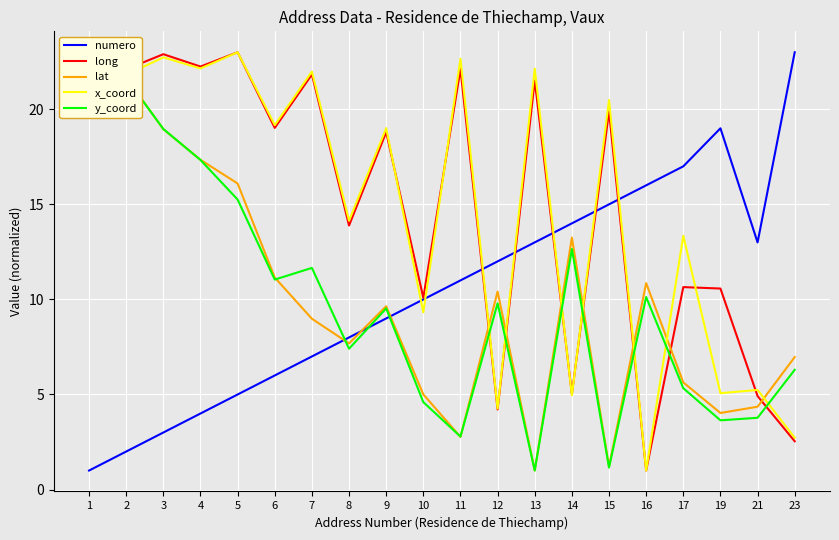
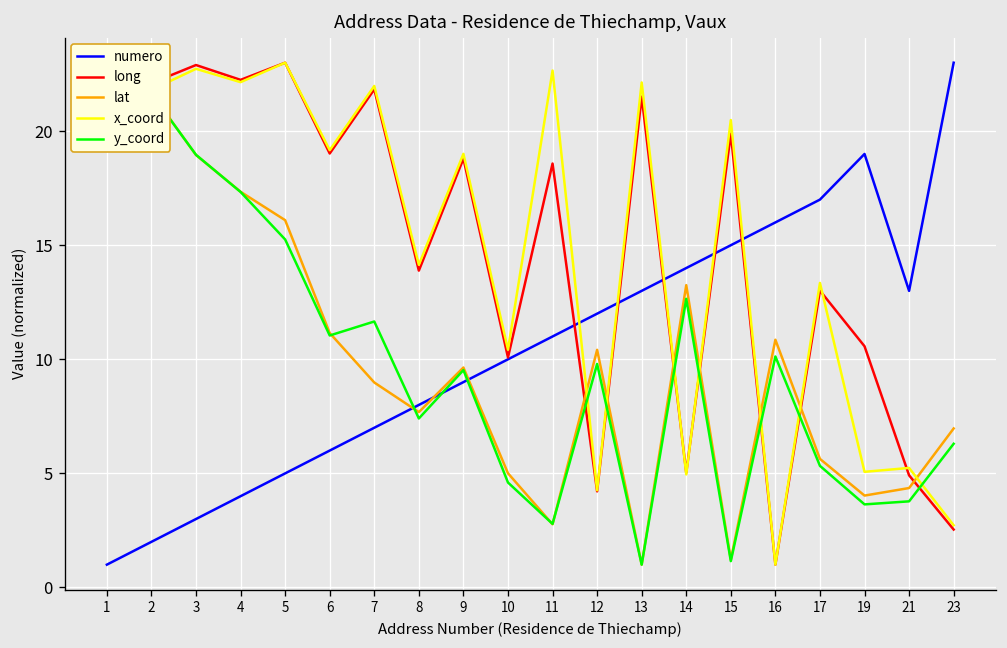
  {
    "numero": {
      "1": 1.0,
      "2": 2.0,
      "3": 3.0,
      "4": 4.0,
      "5": 5.0,
      "6": 6.0,
      "7": 7.0,
      "8": 8.0,
      "9": 9.0,
      "11": 11.0,
      "12": 12.0,
      "13": 13.0,
      "14": 14.0,
      "15": 15.0,
      "16": 16.0,
      "17": 17.0,
      "19": 19.0,
      "21": 13.0,
      "23": 23.0
    },
    "long": {
      "3": 22.9,
      "6": 19.0,
      "7": 21.8,
      "8": 13.9,
      "9": 18.8,
-     "11": 22.1,
+     "11": 18.6,
      "13": 21.5,
      "15": 19.9,
-     "17": 10.6,
+     "17": 13.0,
      "19": 10.6,
      "21": 4.9,
      "23": 2.5
    },
    "lat": {
      "5": 16.1,
      "7": 9.0,
      "8": 7.7,
      "10": 5.0,
      "12": 10.4,
      "14": 13.3,
      "16": 10.9,
      "17": 5.6,
      "19": 4.0,
      "21": 4.4,
      "23": 7.0
    },
    "x_coord": {
      "3": 22.7,
      "6": 19.2,
      "7": 22.0,
      "8": 14.1,
      "9": 19.0,
-     "10": 9.3,
+     "10": 10.4,
      "11": 22.7,
      "13": 22.1,
      "15": 20.5,
      "17": 13.3,
      "19": 5.1,
      "21": 5.2,
      "23": 2.7
    },
    "y_coord": {
      "5": 15.3,
      "7": 11.7,
      "8": 7.4,
      "10": 4.6,
      "12": 9.8,
      "14": 12.7,
      "16": 10.1,
      "17": 5.3,
      "19": 3.6,
      "21": 3.8,
      "23": 6.3
    }
  }
